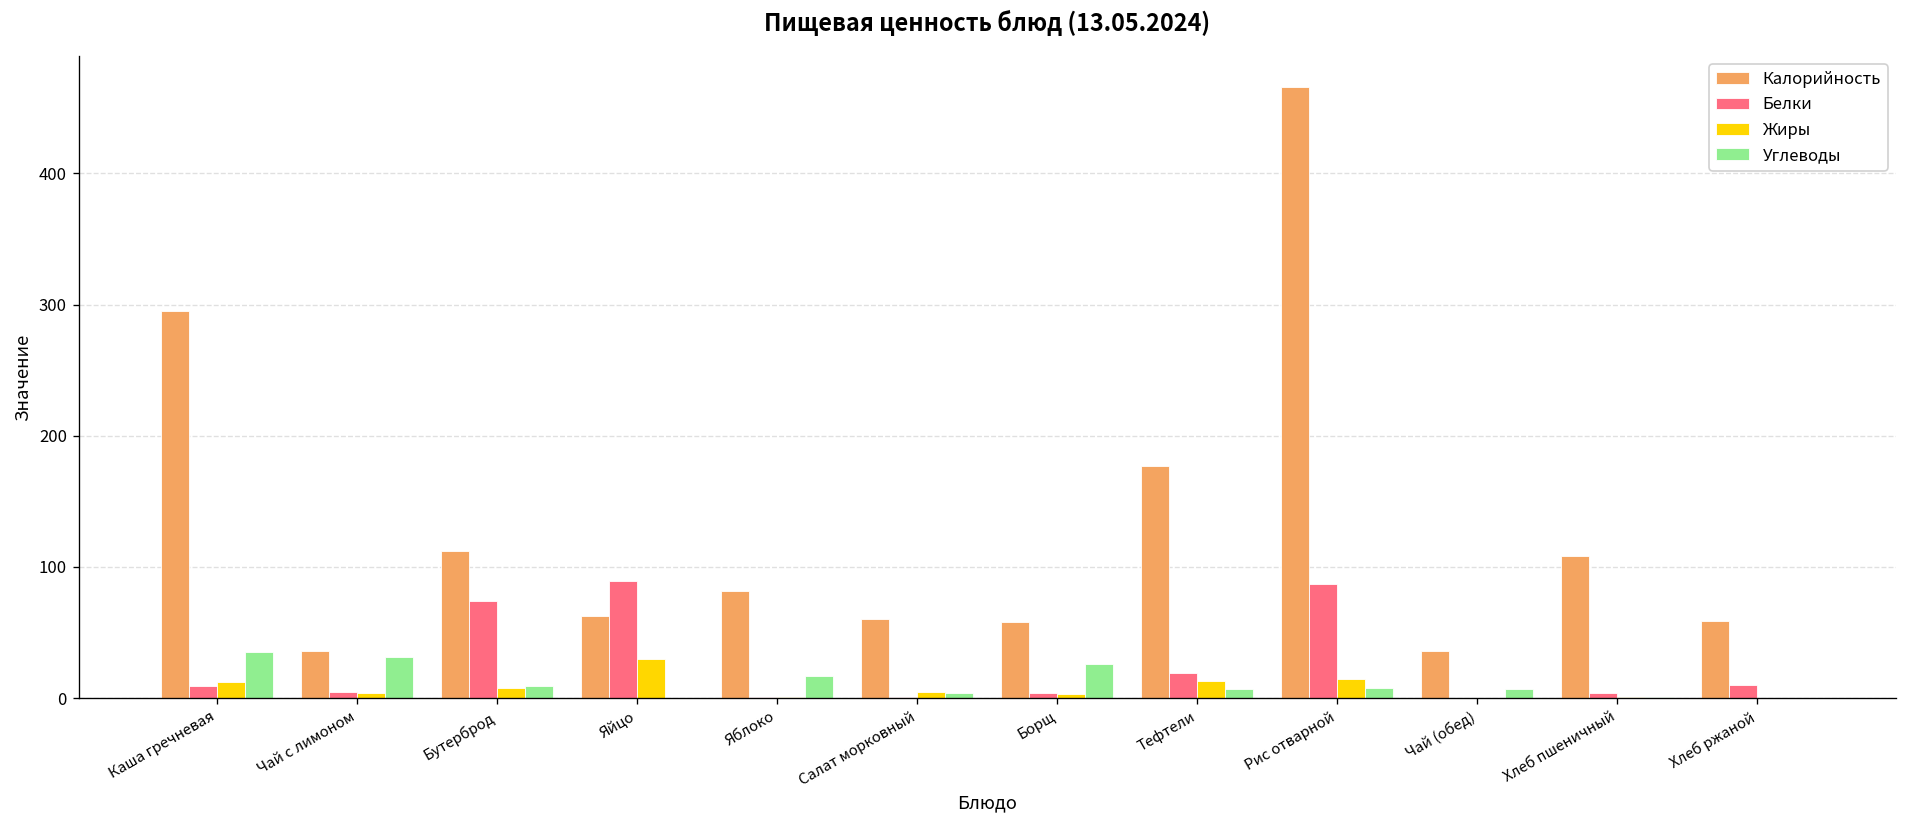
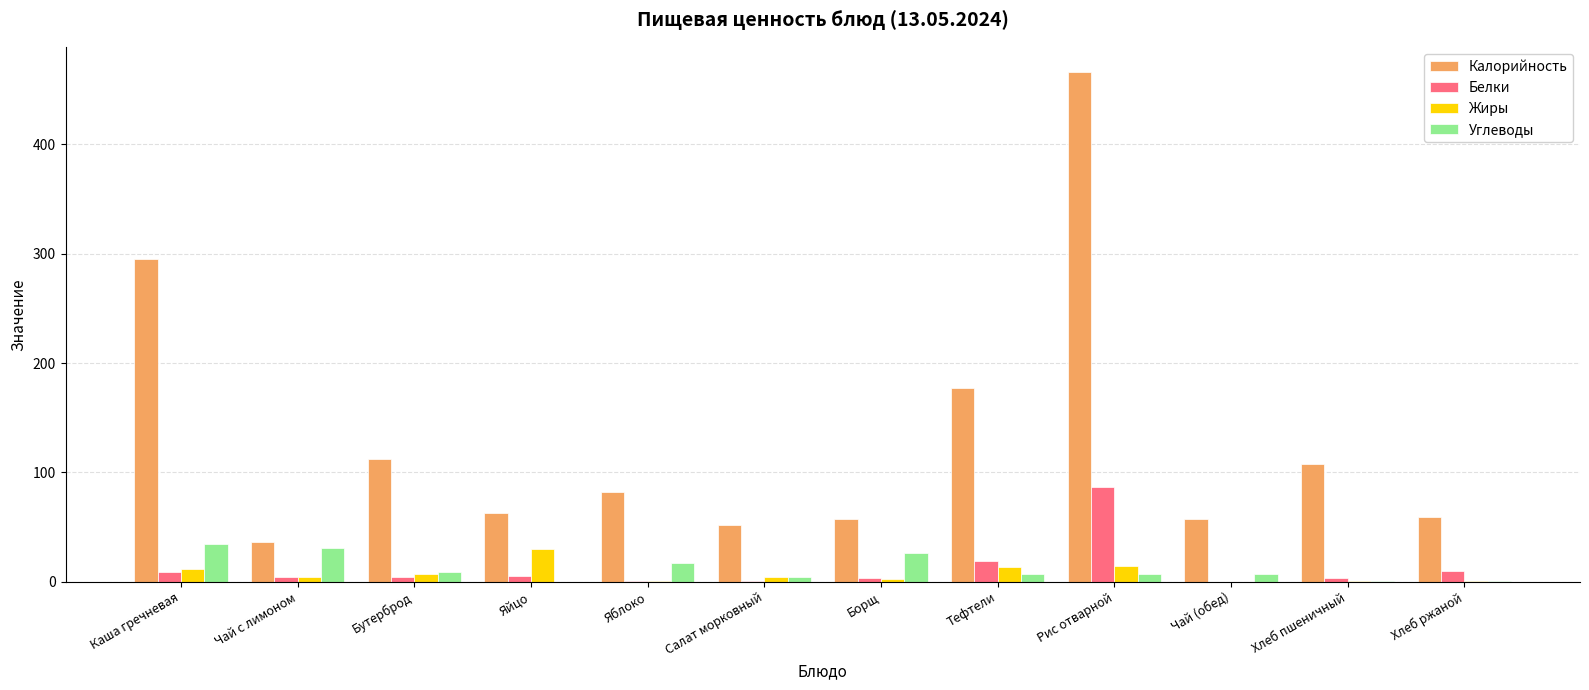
  {
    "Калорийность": {
      "Каша гречневая": 295,
      "Чай с лимоном": 36,
      "Бутерброд": 112,
      "Яйцо": 63,
      "Яблоко": 82,
-     "Салат морковный": 61,
+     "Салат морковный": 52,
      "Борщ": 58,
      "Тефтели": 177,
      "Рис отварной": 466,
-     "Чай (обед)": 36,
+     "Чай (обед)": 57,
      "Хлеб пшеничный": 108,
      "Хлеб ржаной": 59
    },
    "Белки": {
      "Каша гречневая": 9,
      "Чай с лимоном": 5,
-     "Бутерброд": 74,
-     "Яйцо": 89,
+     "Бутерброд": 5,
+     "Яйцо": 5,
      "Борщ": 4,
      "Тефтели": 19,
      "Рис отварной": 87,
      "Чай (обед)": 0,
      "Хлеб пшеничный": 4,
      "Хлеб ржаной": 10
    },
    "Жиры": {
      "Каша гречневая": 12,
      "Чай с лимоном": 4,
      "Бутерброд": 8,
      "Яйцо": 30,
      "Салат морковный": 5,
      "Борщ": 3,
      "Тефтели": 13,
      "Рис отварной": 15,
      "Чай (обед)": 0
    },
    "Углеводы": {
      "Каша гречневая": 35,
      "Чай с лимоном": 31,
      "Бутерброд": 9,
      "Яблоко": 17,
      "Салат морковный": 4,
      "Борщ": 26,
      "Тефтели": 7,
      "Рис отварной": 8,
      "Чай (обед)": 7
    }
  }
